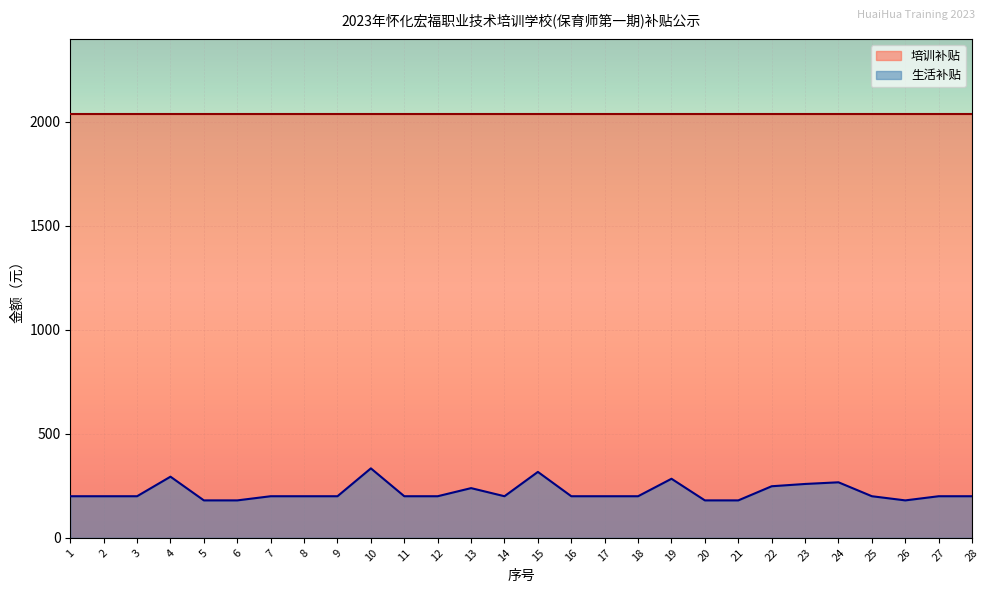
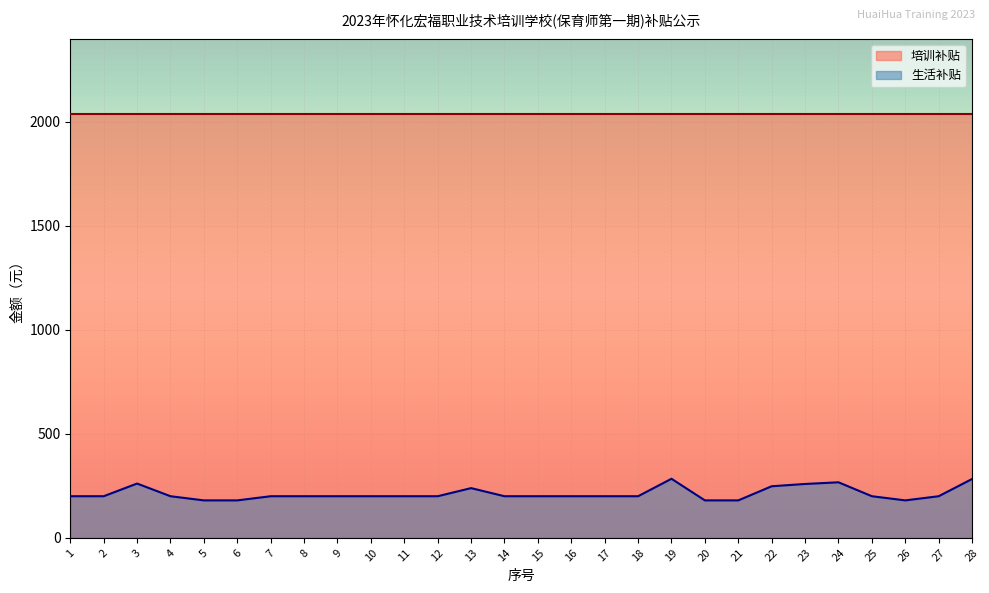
  {
    "培训补贴": {
      "1": 2040,
      "2": 2040,
      "3": 2040,
      "4": 2040,
      "5": 2040,
      "6": 2040,
      "7": 2040,
      "8": 2040,
      "9": 2040,
      "10": 2040,
      "11": 2040,
      "12": 2040,
      "13": 2040,
      "14": 2040,
      "15": 2040,
      "16": 2040,
      "17": 2040,
      "18": 2040,
      "19": 2040,
      "20": 2040,
      "21": 2040,
      "22": 2040,
      "23": 2040,
      "24": 2040,
      "25": 2040,
      "26": 2040,
      "27": 2040,
      "28": 2040
    },
    "生活补贴": {
      "1": 200,
      "2": 200,
-     "3": 200,
-     "4": 290,
+     "3": 260,
+     "4": 200,
      "5": 180,
      "6": 180,
      "7": 200,
      "8": 200,
      "9": 200,
-     "10": 330,
+     "10": 200,
      "11": 200,
      "12": 200,
      "13": 240,
      "14": 200,
-     "15": 320,
+     "15": 200,
      "16": 200,
      "17": 200,
      "18": 200,
      "19": 280,
      "20": 180,
      "21": 180,
      "22": 250,
      "23": 260,
      "24": 270,
      "25": 200,
      "26": 180,
      "27": 200,
-     "28": 200
+     "28": 280
    }
  }
